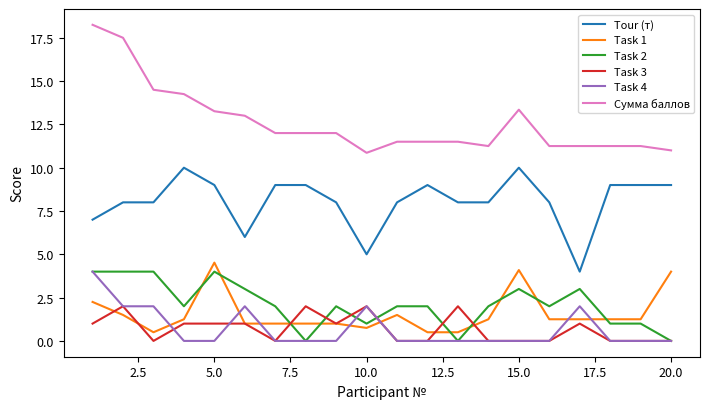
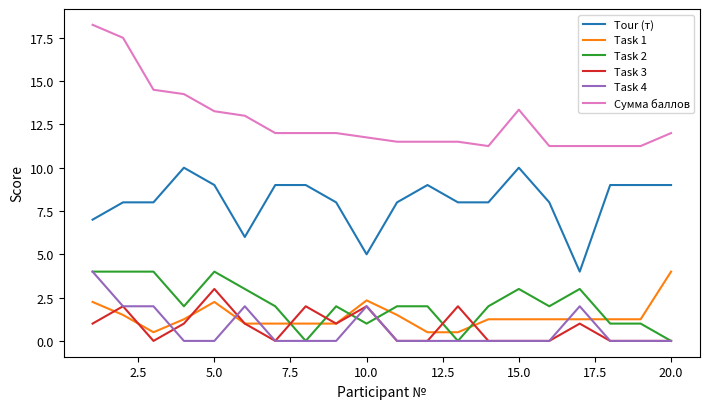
  {
    "Tour (т)": {
      "5.0": 9.0,
      "10.0": 5.0,
      "15.0": 10.0,
      "20.0": 9.0
    },
    "Task 1": {
-     "5.0": 4.5,
-     "10.0": 0.8,
-     "15.0": 4.1,
+     "5.0": 2.3,
+     "10.0": 2.3,
+     "15.0": 1.3,
      "20.0": 4.0
    },
    "Task 2": {
      "5.0": 4.0,
      "10.0": 1.0,
      "15.0": 3.0
    },
    "Task 3": {
-     "5.0": 1
+     "5.0": 3
    },
    "Task 4": {
      "5.0": 0.0
    },
    "Сумма баллов": {
      "5.0": 13.3,
-     "10.0": 10.9,
+     "10.0": 11.8,
      "15.0": 13.4,
-     "20.0": 11
+     "20.0": 12
    }
  }
